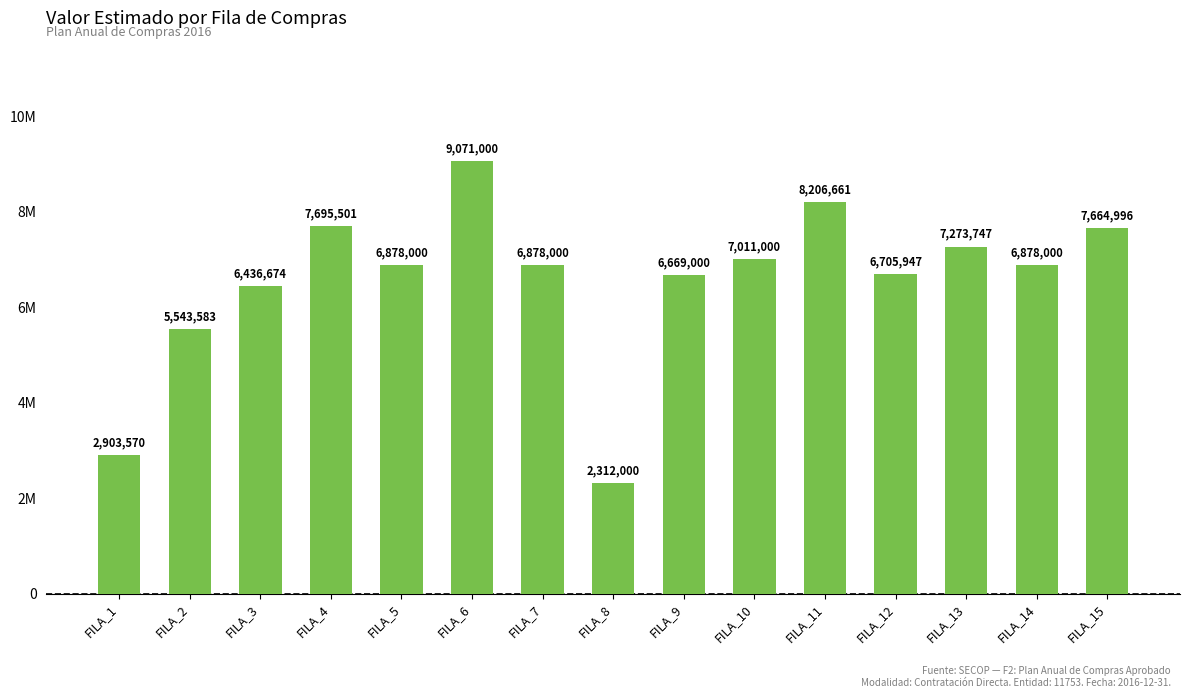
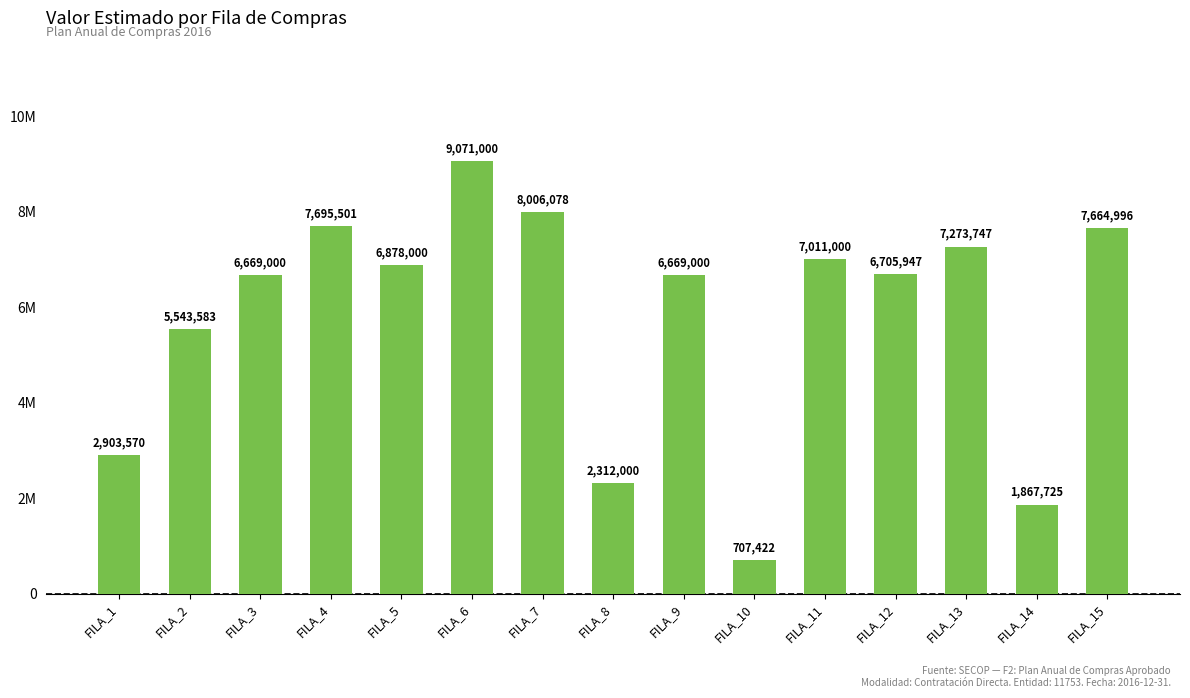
  {
    "FILA_1": "2,903,570",
    "FILA_2": "5,543,583",
-   "FILA_3": "6,436,674",
+   "FILA_3": "6,669,000",
    "FILA_4": "7,695,501",
    "FILA_5": "6,878,000",
    "FILA_6": "9,071,000",
-   "FILA_7": "6,878,000",
+   "FILA_7": "8,006,078",
    "FILA_8": "2,312,000",
    "FILA_9": "6,669,000",
-   "FILA_10": "7,011,000",
-   "FILA_11": "8,206,661",
+   "FILA_10": "707,422",
+   "FILA_11": "7,011,000",
    "FILA_12": "6,705,947",
    "FILA_13": "7,273,747",
-   "FILA_14": "6,878,000",
+   "FILA_14": "1,867,725",
    "FILA_15": "7,664,996"
  }
